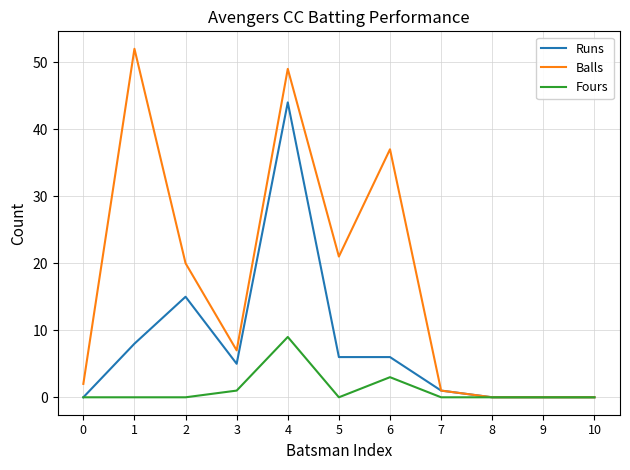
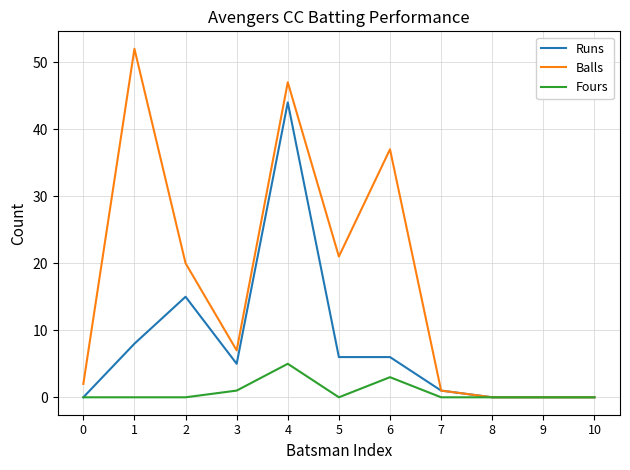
  {
    "Runs": {
      "1": 8,
      "2": 15,
      "3": 5,
      "4": 44,
      "5": 6,
      "6": 6
    },
    "Balls": {
      "0": 2,
      "1": 52,
      "2": 20,
      "3": 7,
-     "4": 49,
+     "4": 47,
      "5": 21,
      "6": 37
    },
    "Fours": {
      "1": 0,
      "2": 0,
      "3": 1,
-     "4": 9,
+     "4": 5,
      "5": 0,
      "6": 3,
      "7": 0
    }
  }
